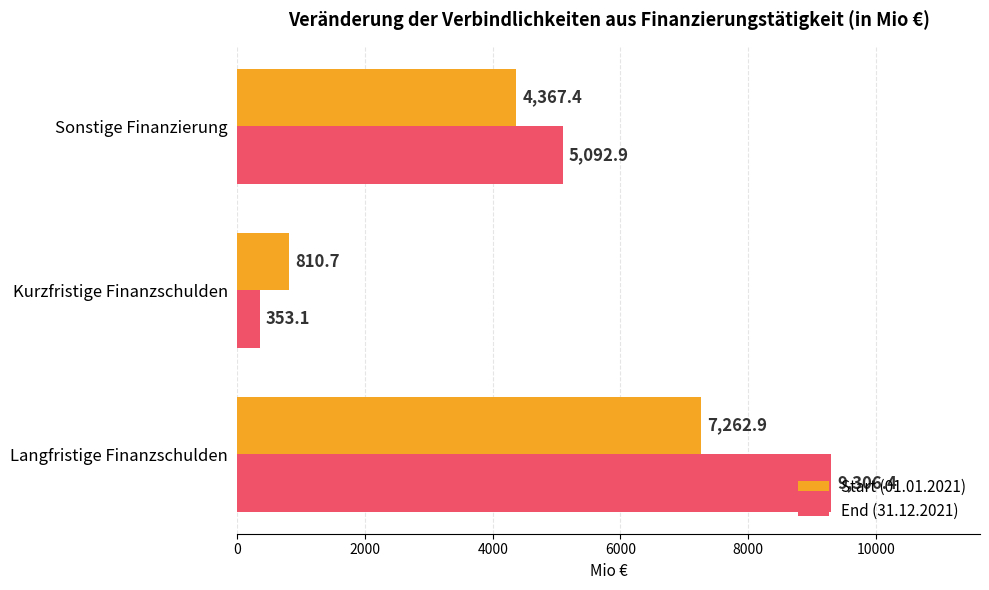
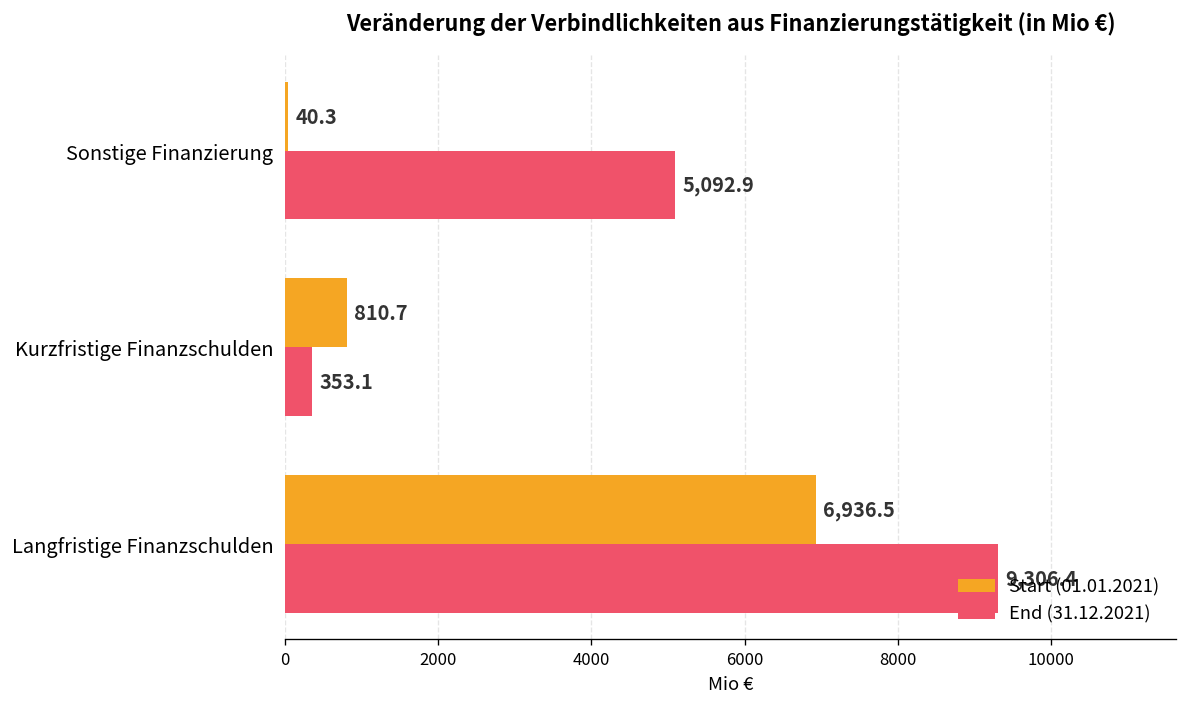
  {
    "Start (01.01.2021)": {
-     "Sonstige Finanzierung": "4,367.4",
+     "Sonstige Finanzierung": "40.3",
      "Kurzfristige Finanzschulden": "810.7",
-     "Langfristige Finanzschulden": "7,262.9"
+     "Langfristige Finanzschulden": "6,936.5"
    },
    "End (31.12.2021)": {
      "Sonstige Finanzierung": "5,092.9",
      "Kurzfristige Finanzschulden": "353.1",
      "Langfristige Finanzschulden": "9,306.4"
    }
  }
